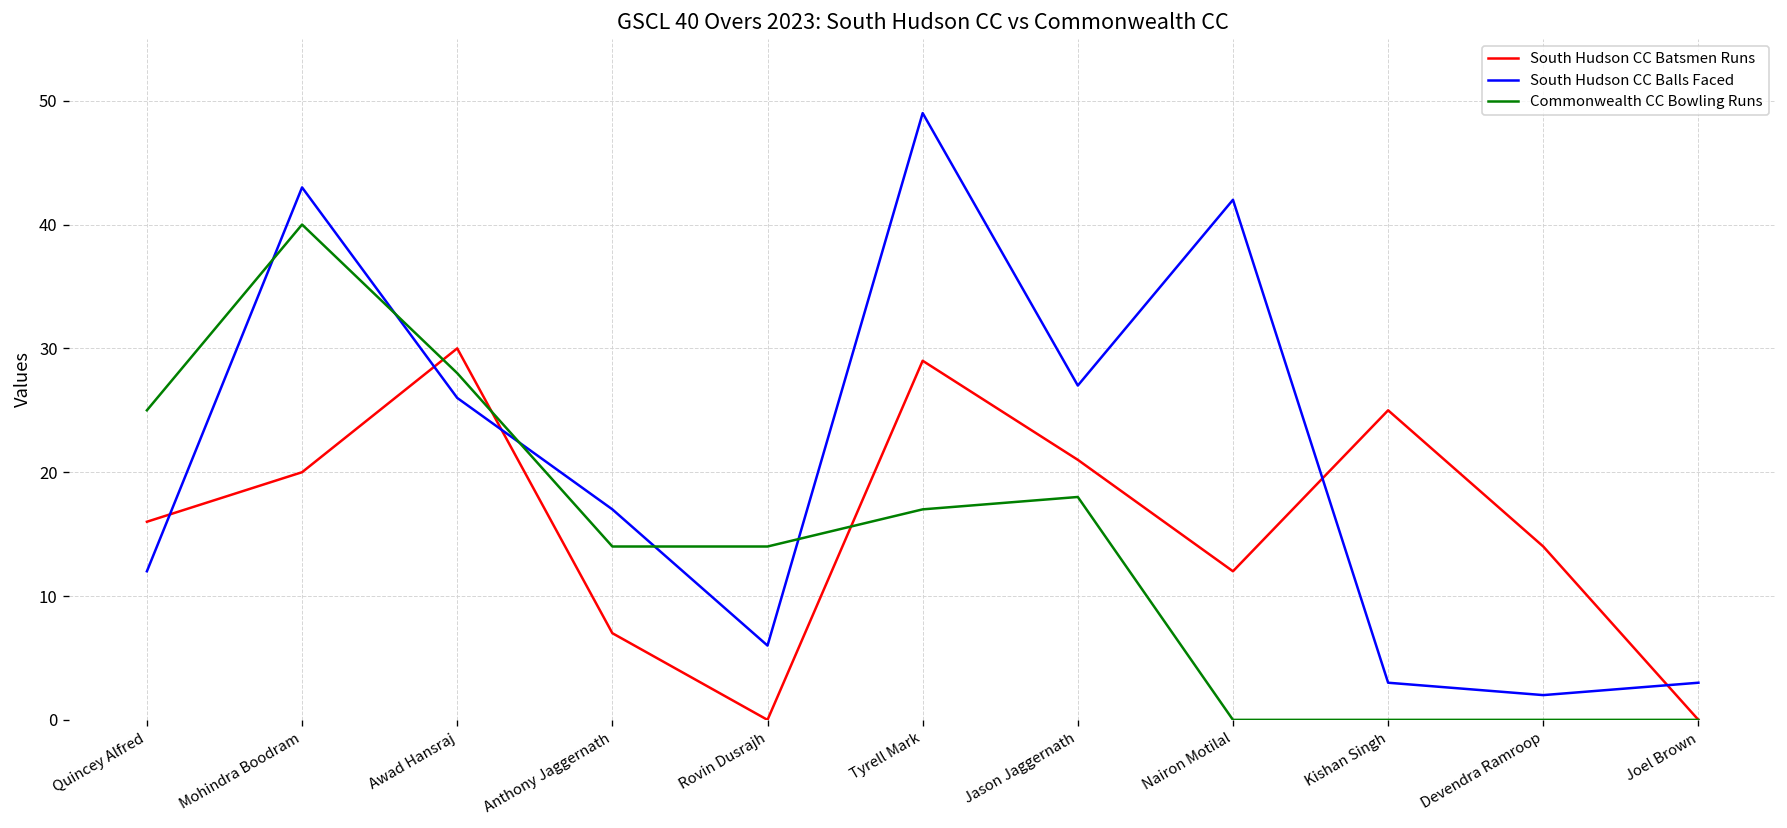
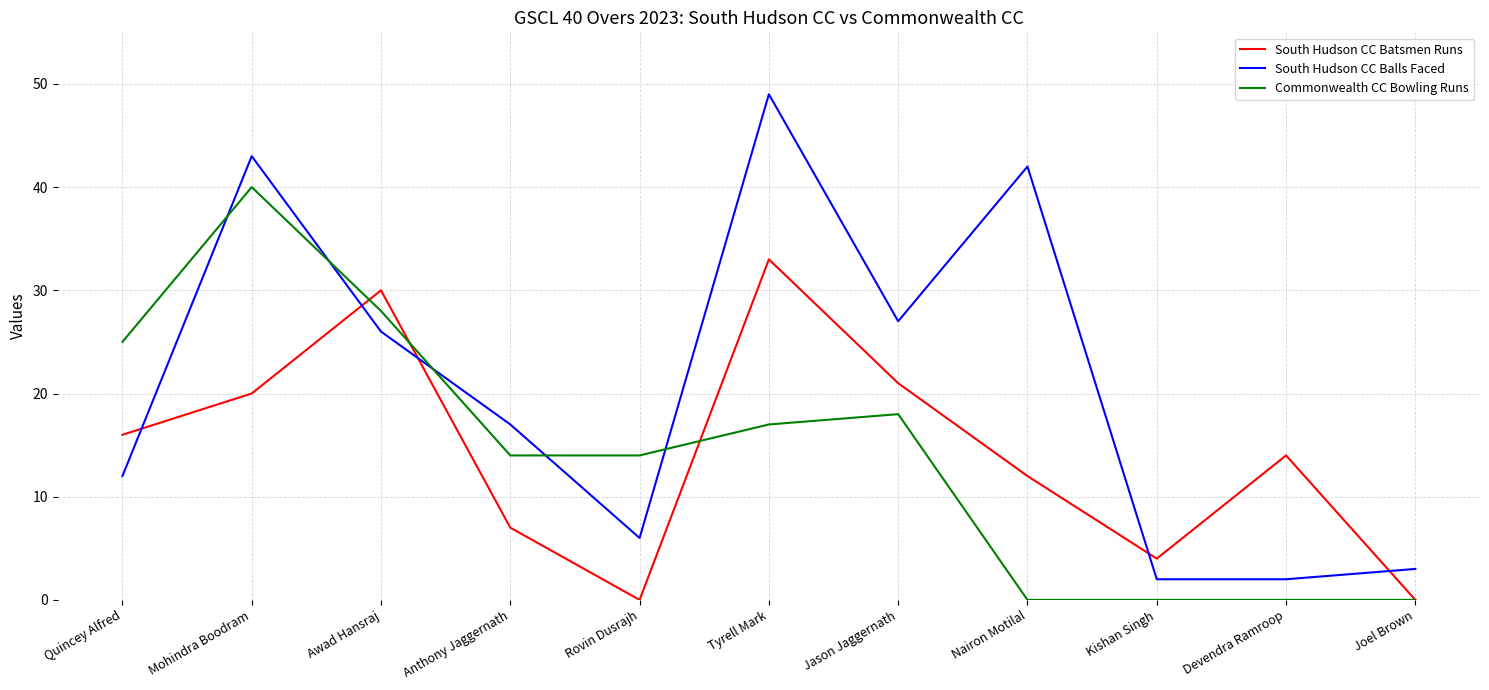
  {
    "South Hudson CC Batsmen Runs": {
      "Quincey Alfred": 16,
      "Mohindra Boodram": 20,
      "Awad Hansraj": 30,
      "Anthony Jaggernath": 7,
      "Rovin Dusrajh": 0,
-     "Tyrell Mark": 29,
+     "Tyrell Mark": 33,
      "Jason Jaggernath": 21,
      "Nairon Motilal": 12,
-     "Kishan Singh": 25,
+     "Kishan Singh": 4,
      "Devendra Ramroop": 14
    },
    "South Hudson CC Balls Faced": {
      "Quincey Alfred": 12,
      "Mohindra Boodram": 43,
      "Awad Hansraj": 26,
      "Anthony Jaggernath": 17,
      "Rovin Dusrajh": 6,
      "Tyrell Mark": 49,
      "Jason Jaggernath": 27,
      "Nairon Motilal": 42,
-     "Kishan Singh": 3,
+     "Kishan Singh": 2,
      "Devendra Ramroop": 2,
      "Joel Brown": 3
    },
    "Commonwealth CC Bowling Runs": {
      "Quincey Alfred": 25,
      "Mohindra Boodram": 40,
      "Awad Hansraj": 28,
      "Anthony Jaggernath": 14,
      "Rovin Dusrajh": 14,
      "Tyrell Mark": 17,
      "Jason Jaggernath": 18,
      "Nairon Motilal": 0,
      "Kishan Singh": 0,
      "Devendra Ramroop": 0
    }
  }
